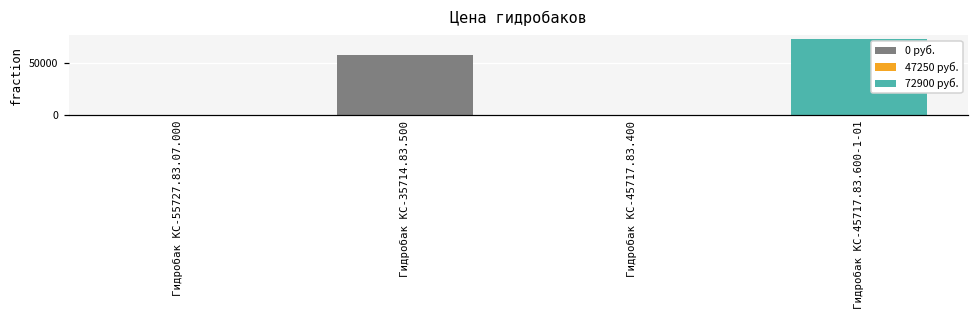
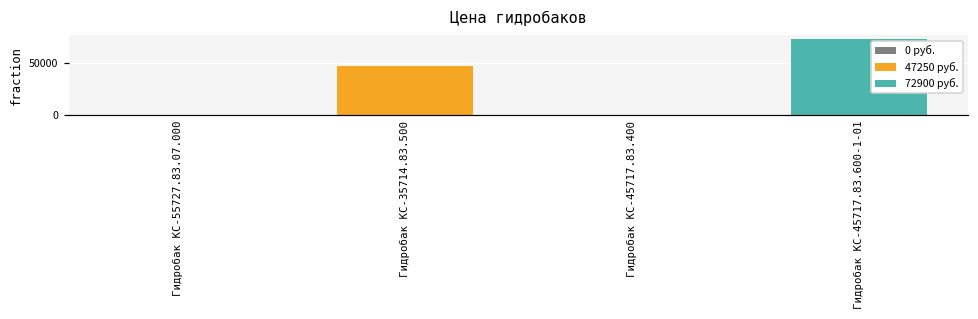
  {
    "Гидробак КС-55727.83.07.000": 0,
-   "Гидробак КС-35714.83.500": 60000,
+   "Гидробак КС-35714.83.500": 50000,
    "Гидробак КС-45717.83.400": 0,
    "Гидробак КС-45717.83.600-1-01": 70000
  }
